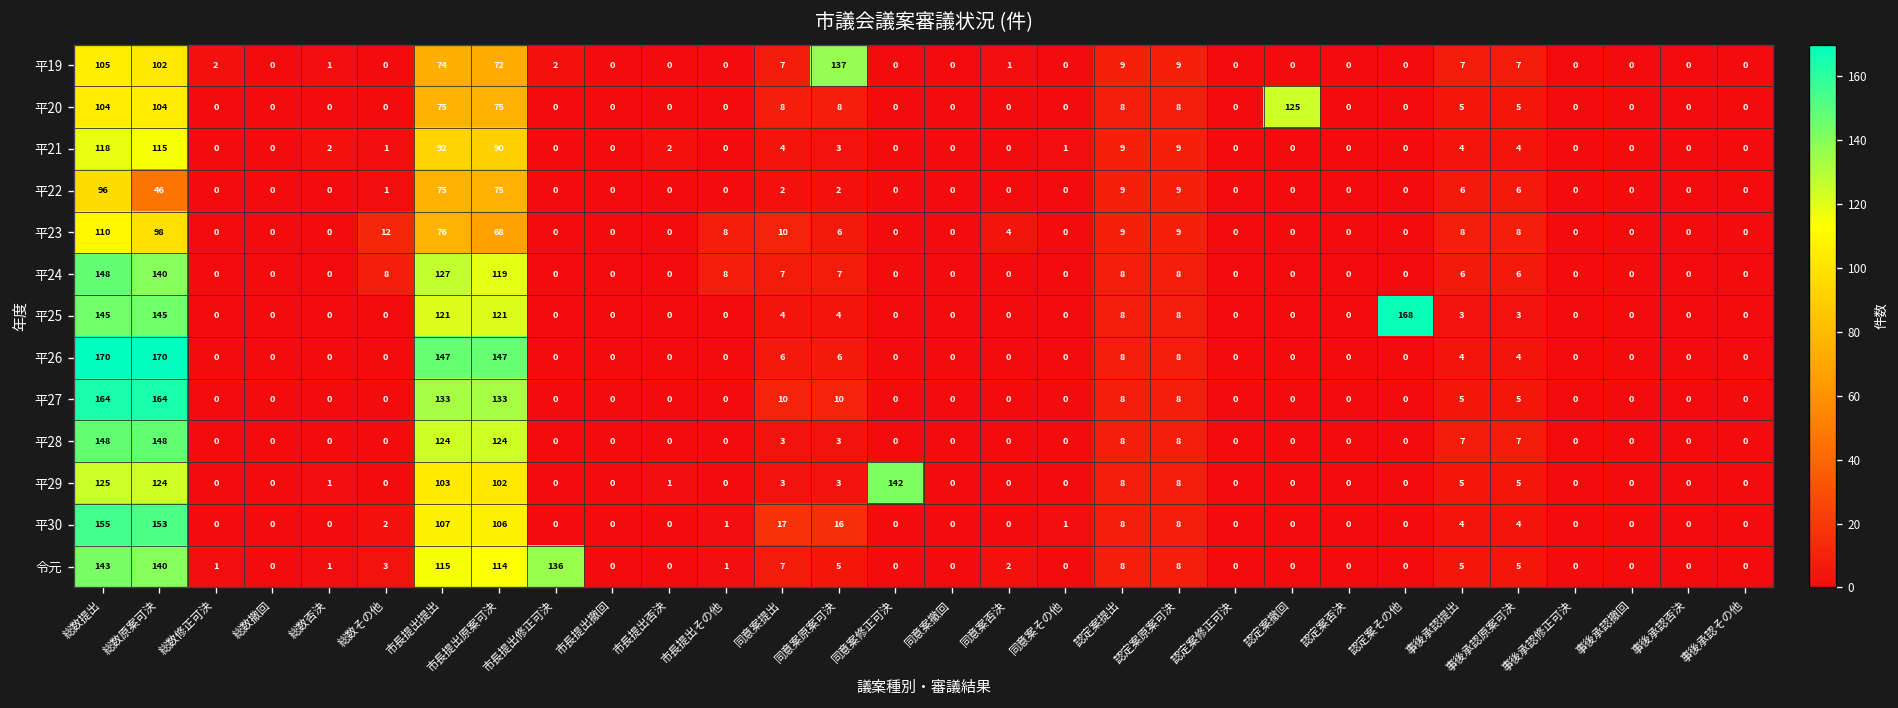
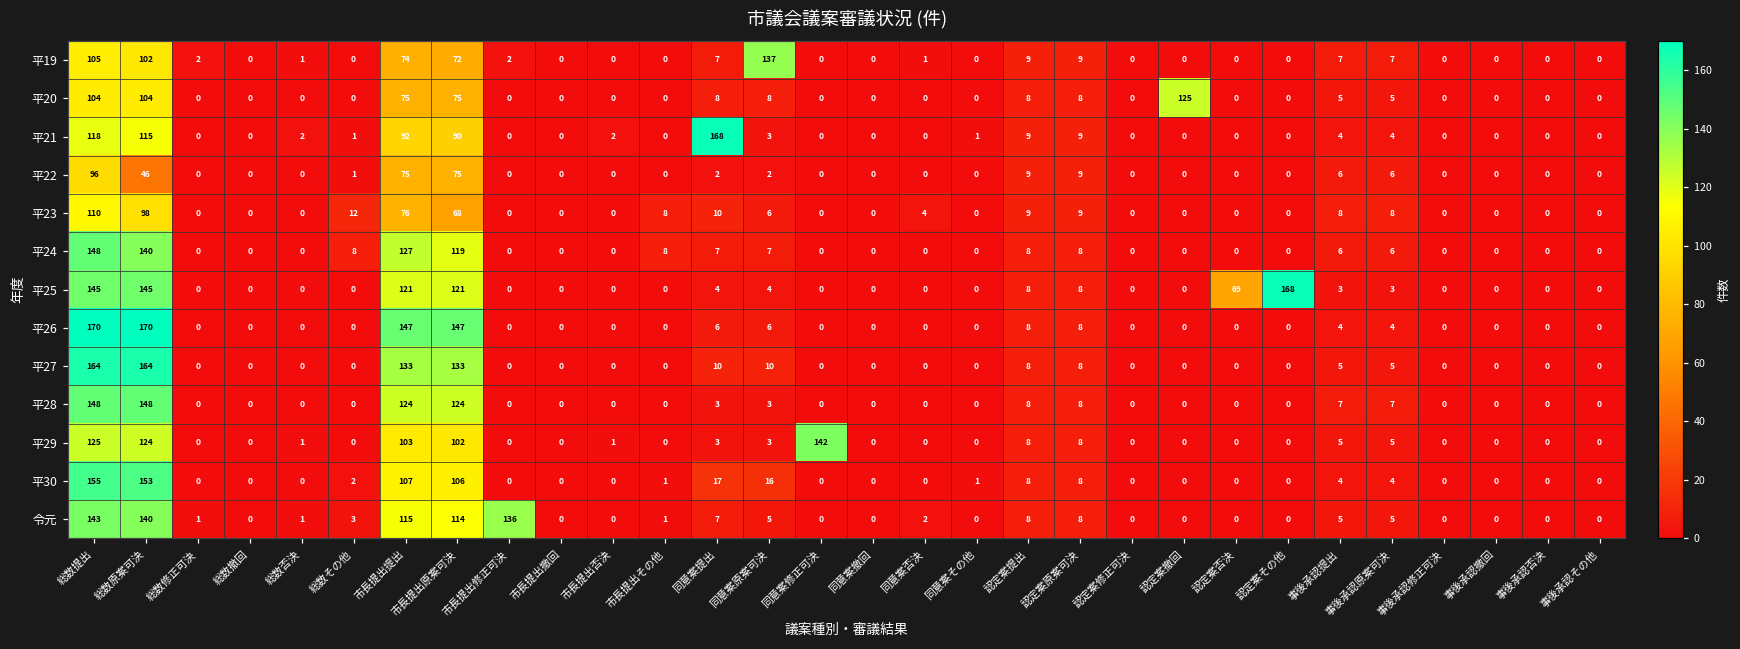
  {
    "平21": {
      "総数提出": 118,
      "総数原案可決": 115,
      "総数修正可決": 0,
      "総数撤回": 0,
      "総数否決": 2,
      "総数その他": 1,
      "市長提出提出": 92,
      "市長提出原案可決": 90,
      "市長提出修正可決": 0,
      "市長提出撤回": 0,
      "市長提出否決": 2,
      "市長提出その他": 0,
-     "同意案提出": 4,
+     "同意案提出": 168,
      "同意案原案可決": 3,
      "同意案修正可決": 0,
      "同意案撤回": 0,
      "同意案否決": 0,
      "同意案その他": 1,
      "認定案提出": 9,
      "認定案原案可決": 9,
      "認定案修正可決": 0,
      "認定案撤回": 0,
      "認定案否決": 0,
      "認定案その他": 0,
      "事後承認提出": 4,
      "事後承認原案可決": 4,
      "事後承認修正可決": 0,
      "事後承認撤回": 0,
      "事後承認否決": 0,
      "事後承認その他": 0
    },
    "平25": {
      "総数提出": 145,
      "総数原案可決": 145,
      "総数修正可決": 0,
      "総数撤回": 0,
      "総数否決": 0,
      "総数その他": 0,
      "市長提出提出": 121,
      "市長提出原案可決": 121,
      "市長提出修正可決": 0,
      "市長提出撤回": 0,
      "市長提出否決": 0,
      "市長提出その他": 0,
      "同意案提出": 4,
      "同意案原案可決": 4,
      "同意案修正可決": 0,
      "同意案撤回": 0,
      "同意案否決": 0,
      "同意案その他": 0,
      "認定案提出": 8,
      "認定案原案可決": 8,
      "認定案修正可決": 0,
      "認定案撤回": 0,
-     "認定案否決": 0,
+     "認定案否決": 69,
      "認定案その他": 168,
      "事後承認提出": 3,
      "事後承認原案可決": 3,
      "事後承認修正可決": 0,
      "事後承認撤回": 0,
      "事後承認否決": 0,
      "事後承認その他": 0
    }
  }
